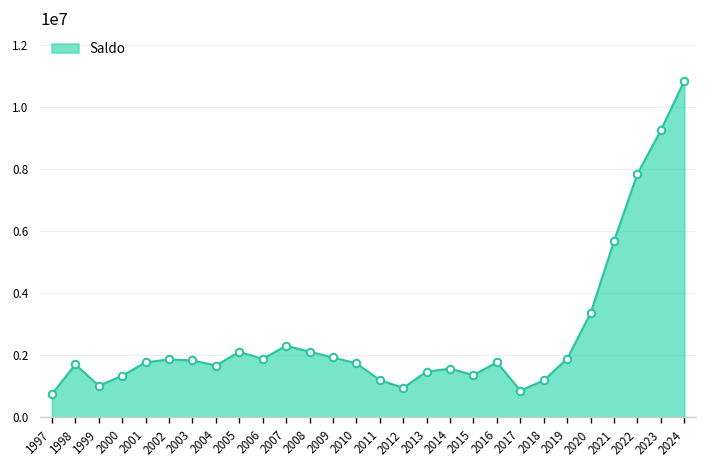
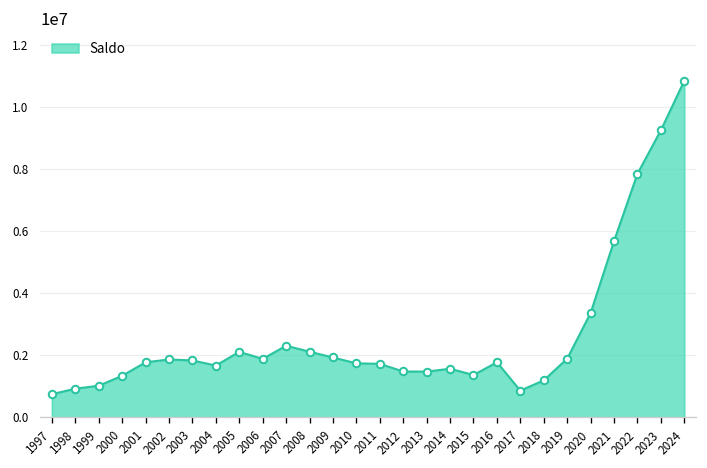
  {
    "1997": 700000,
-   "1998": 1700000,
+   "1998": 900000,
    "1999": 1000000,
    "2000": 1300000,
    "2001": 1800000,
    "2002": 1900000,
    "2003": 1800000,
    "2004": 1700000,
    "2005": 2100000,
    "2006": 1900000,
    "2007": 2300000,
    "2008": 2100000,
    "2009": 1900000,
    "2010": 1700000,
-   "2011": 1200000,
-   "2012": 1000000,
+   "2011": 1700000,
+   "2012": 1500000,
    "2013": 1500000,
    "2014": 1600000,
    "2015": 1400000,
    "2016": 1800000,
    "2017": 900000,
    "2018": 1200000,
    "2019": 1900000,
    "2020": 3400000,
    "2021": 5700000,
    "2022": 7900000,
    "2023": 9300000,
    "2024": 10900000
  }
